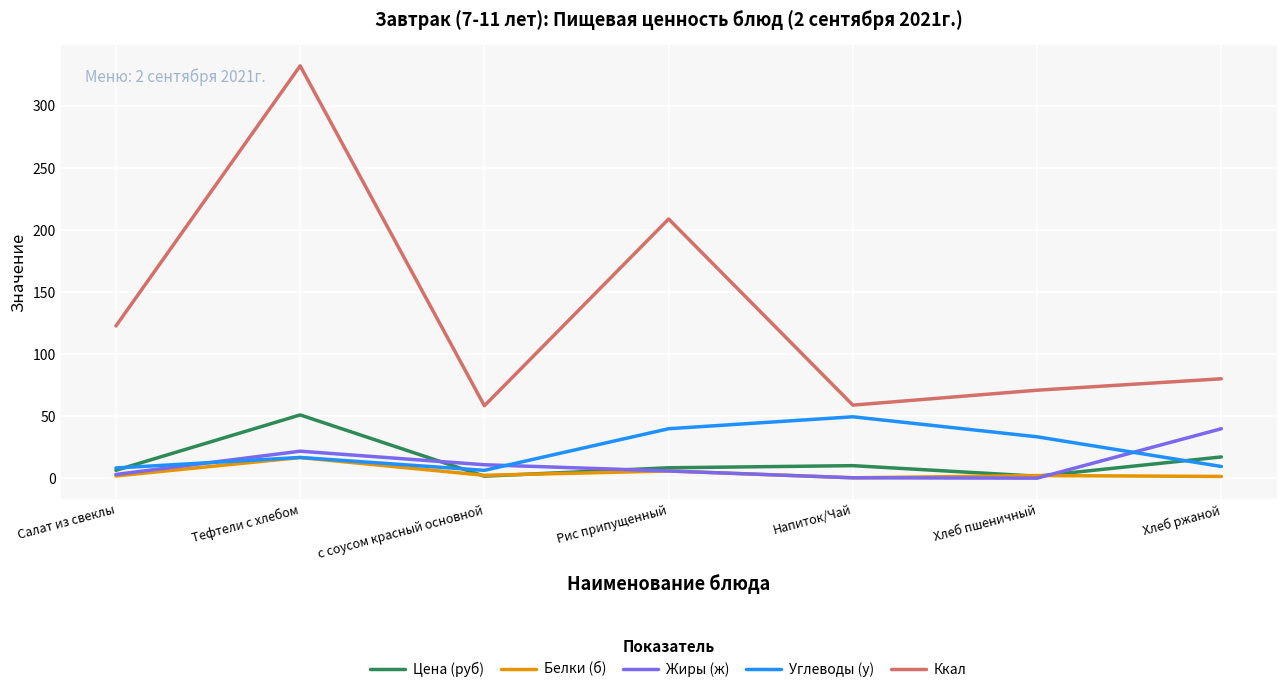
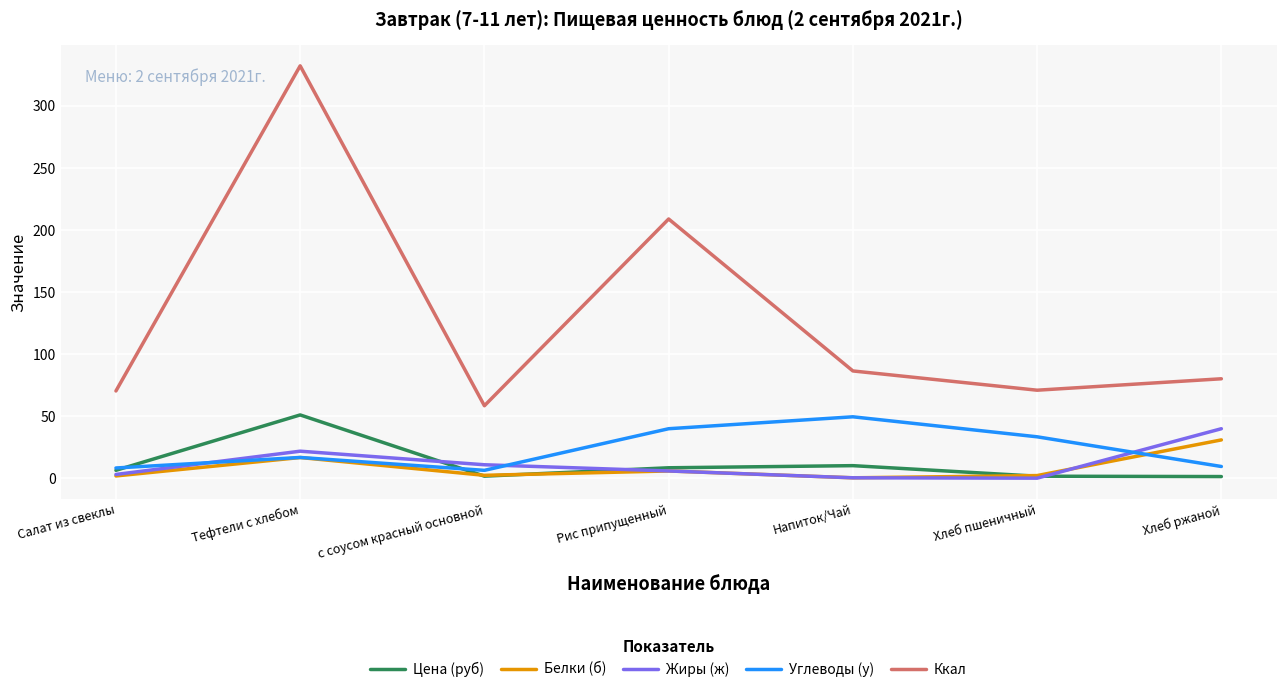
  {
    "Цена (руб)": {
      "Тефтели c хлебом": 51,
      "Рис припущенный": 9,
      "Напиток/Чай": 10,
-     "Хлеб ржаной": 17
+     "Хлеб ржаной": 2
    },
    "Белки (б)": {
-     "Хлеб ржаной": 2
+     "Хлеб ржаной": 31
    },
    "Жиры (ж)": {
      "Тефтели c хлебом": 22,
      "с соусом красный основной": 11,
      "Хлеб ржаной": 40
    },
    "Углеводы (у)": {
      "с соусом красный основной": 7,
      "Рис припущенный": 40,
      "Напиток/Чай": 50,
      "Хлеб пшеничный": 34,
      "Хлеб ржаной": 10
    },
    "Ккал": {
-     "Салат из свеклы": 123,
+     "Салат из свеклы": 70,
      "Тефтели c хлебом": 332,
      "с соусом красный основной": 59,
      "Рис припущенный": 209,
-     "Напиток/Чай": 59,
+     "Напиток/Чай": 87,
      "Хлеб пшеничный": 71,
      "Хлеб ржаной": 80
    }
  }
